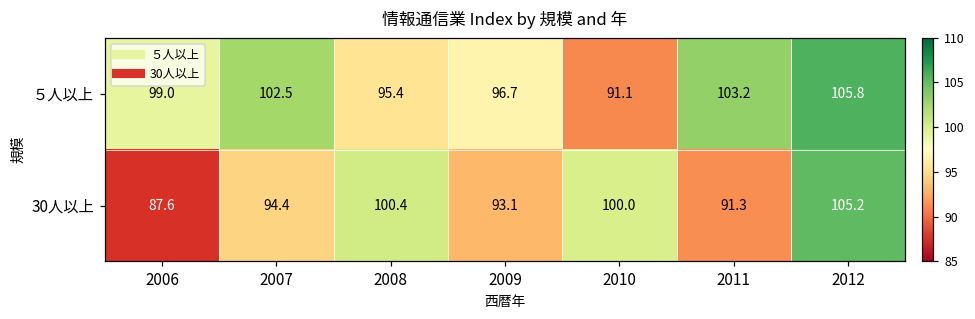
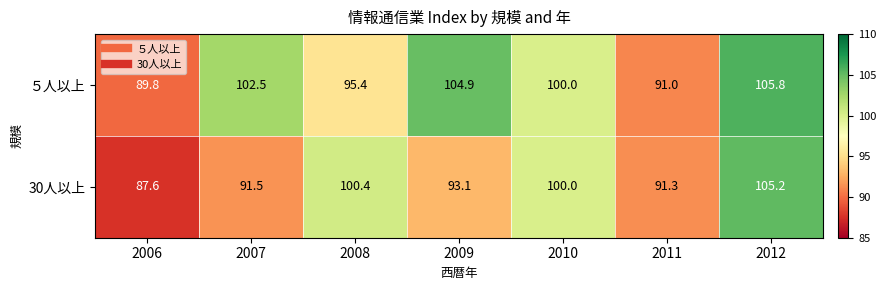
  {
    "５人以上": {
-     "2006": 99.0,
+     "2006": 89.8,
      "2007": 102.5,
      "2008": 95.4,
-     "2009": 96.7,
-     "2010": 91.1,
-     "2011": 103.2,
+     "2009": 104.9,
+     "2010": 100.0,
+     "2011": 91.0,
      "2012": 105.8
    },
    "30人以上": {
      "2006": 87.6,
-     "2007": 94.4,
+     "2007": 91.5,
      "2008": 100.4,
      "2009": 93.1,
      "2010": 100.0,
      "2011": 91.3,
      "2012": 105.2
    }
  }
